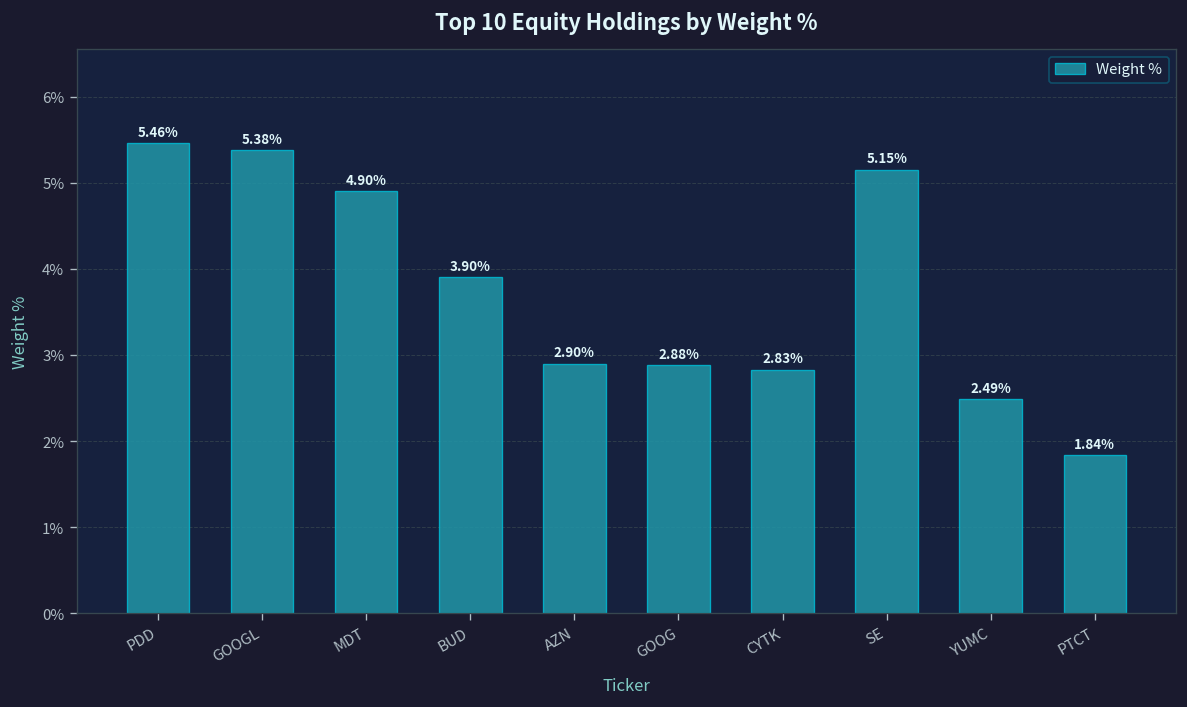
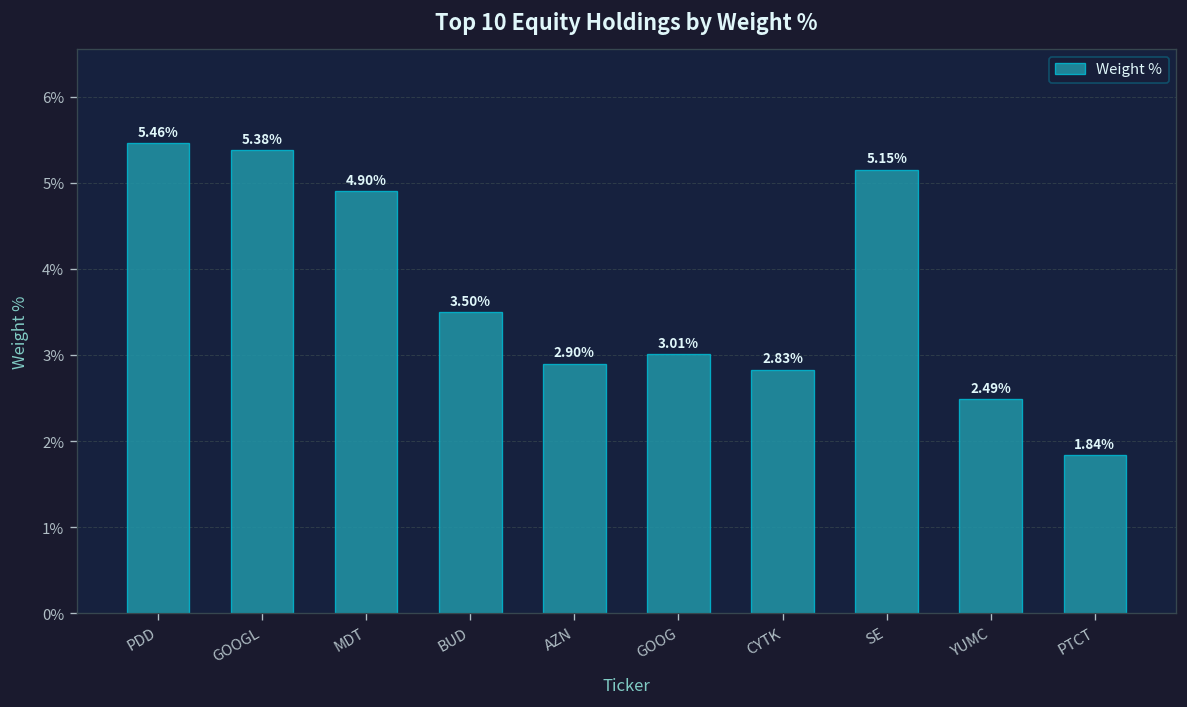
  {
    "PDD": "5.46%",
    "GOOGL": "5.38%",
    "MDT": "4.90%",
-   "BUD": "3.90%",
+   "BUD": "3.50%",
    "AZN": "2.90%",
-   "GOOG": "2.88%",
+   "GOOG": "3.01%",
    "CYTK": "2.83%",
    "SE": "5.15%",
    "YUMC": "2.49%",
    "PTCT": "1.84%"
  }
